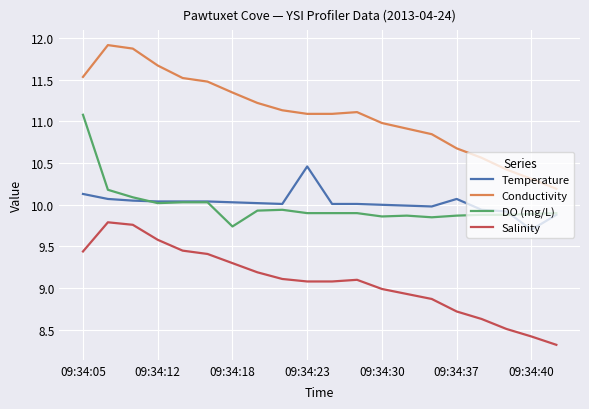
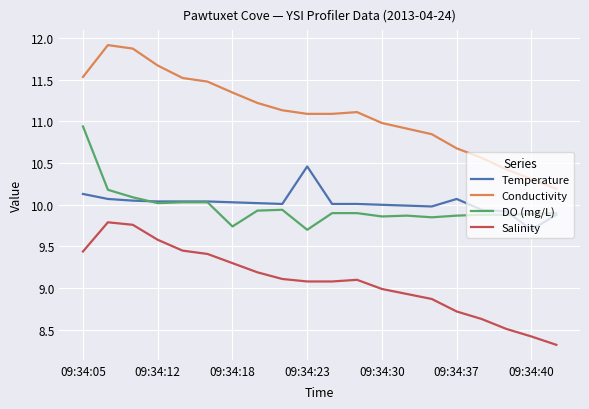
  {
    "Temperature": {
      "09:34:05": 10.1,
      "09:34:18": 10.0,
      "09:34:23": 10.5,
      "09:34:30": 10.0,
      "09:34:37": 10.1
    },
    "DO (mg/L)": {
-     "09:34:05": 11.1,
+     "09:34:05": 10.9,
      "09:34:18": 9.7,
-     "09:34:23": 9.9,
+     "09:34:23": 9.7,
      "09:34:30": 9.9,
      "09:34:37": 9.9
    }
  }
